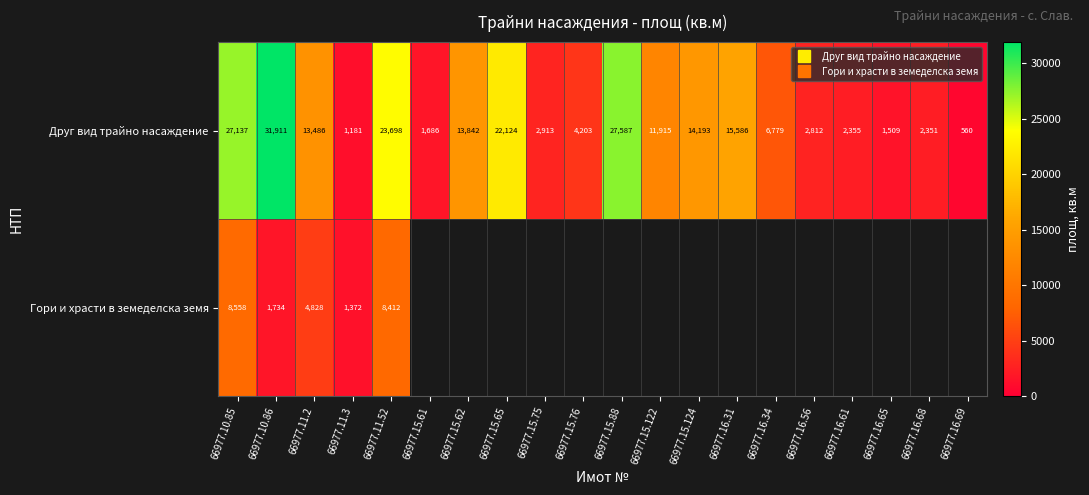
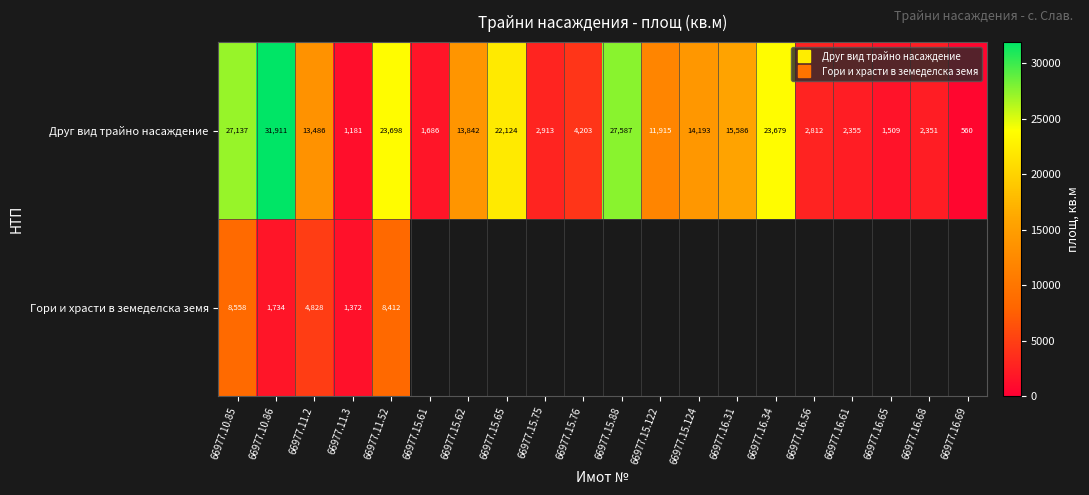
  {
    "Друг вид трайно насаждение": {
      "66977.10.85": "27,137",
      "66977.10.86": "31,911",
      "66977.11.2": "13,486",
      "66977.11.3": "1,181",
      "66977.11.52": "23,698",
      "66977.15.61": "1,686",
      "66977.15.62": "13,842",
      "66977.15.65": "22,124",
      "66977.15.75": "2,913",
      "66977.15.76": "4,203",
      "66977.15.88": "27,587",
      "66977.15.122": "11,915",
      "66977.15.124": "14,193",
      "66977.16.31": "15,586",
-     "66977.16.34": "6,779",
+     "66977.16.34": "23,679",
      "66977.16.56": "2,812",
      "66977.16.61": "2,355",
      "66977.16.65": "1,509",
      "66977.16.68": "2,351",
      "66977.16.69": "560"
    },
    "Гори и храсти в земеделска земя": {
      "66977.10.85": "8,558",
      "66977.10.86": "1,734",
      "66977.11.2": "4,828",
      "66977.11.3": "1,372",
      "66977.11.52": "8,412"
    }
  }
